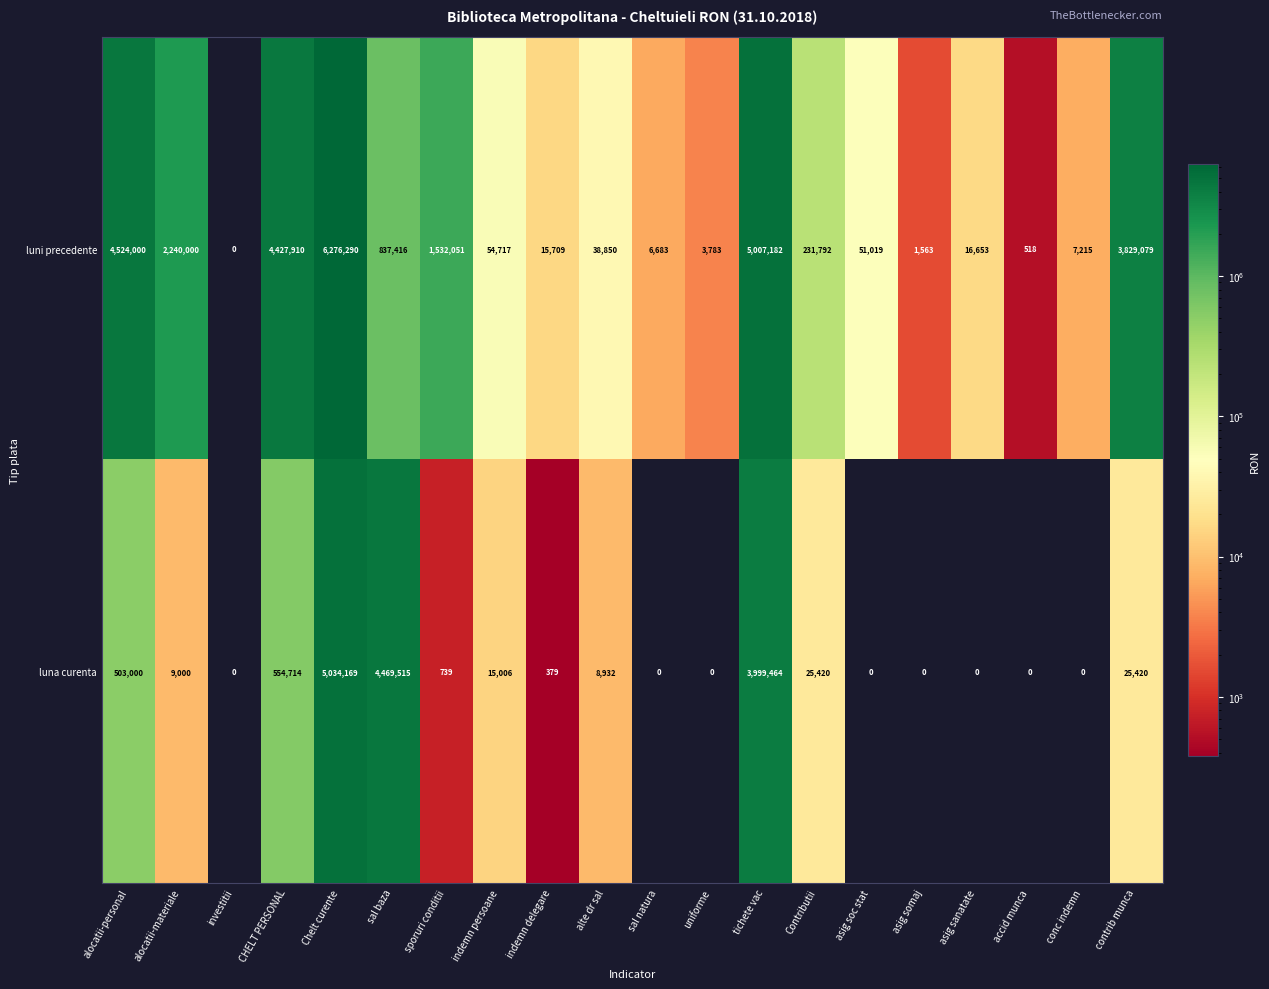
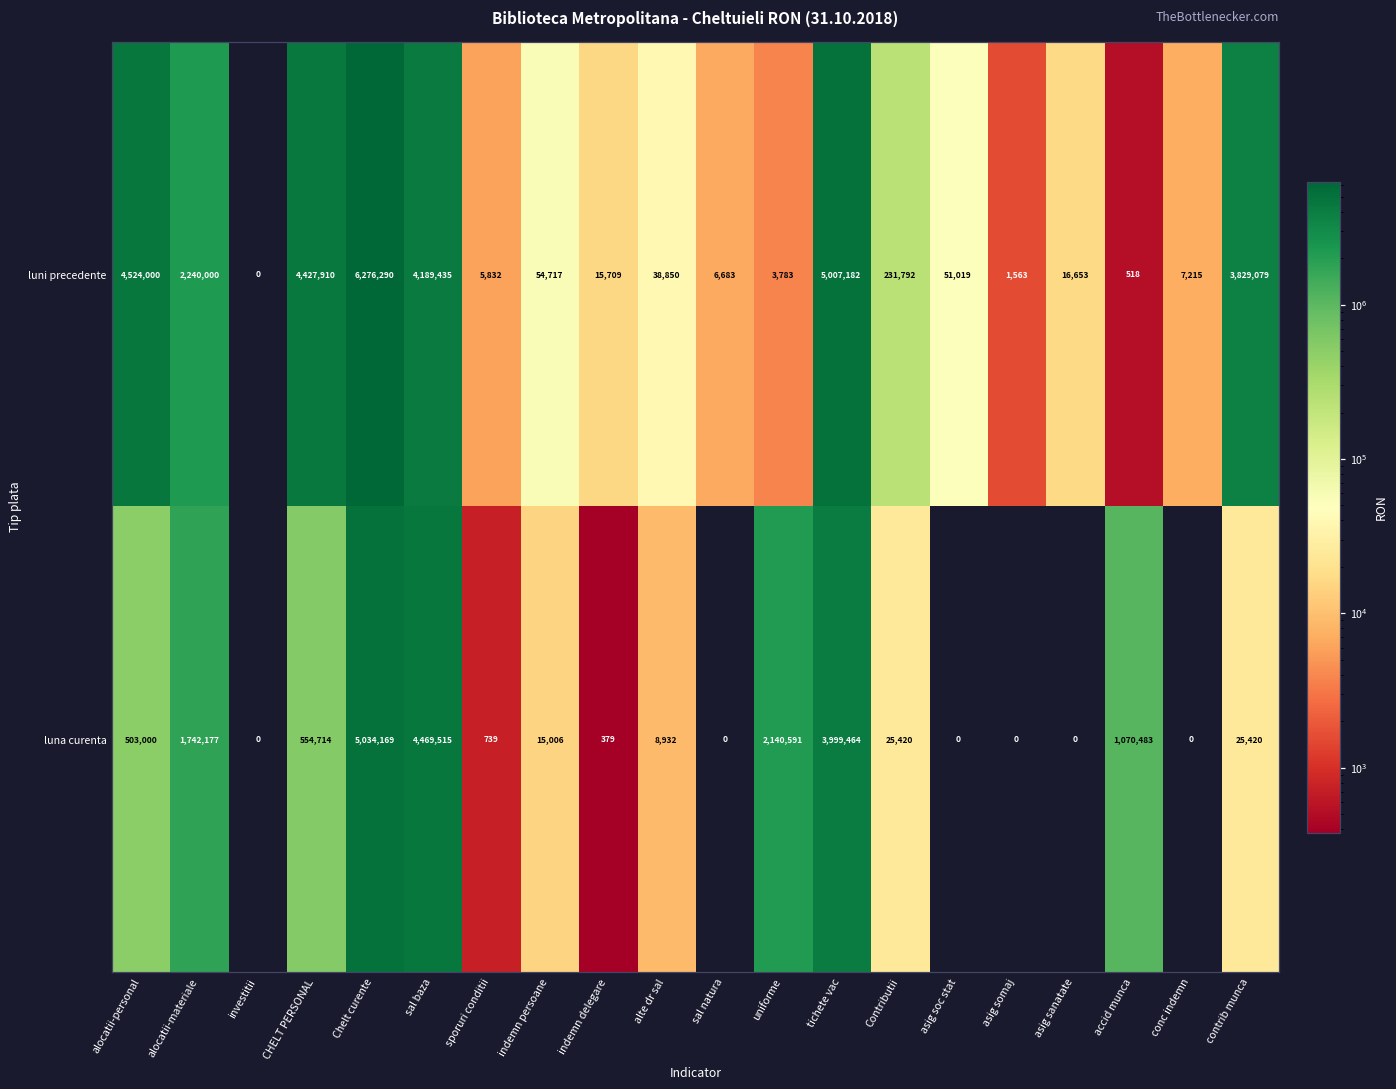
  {
    "luni precedente": {
      "alocatii-personal": "4,524,000",
      "alocatii-materiale": "2,240,000",
      "investitii": "0",
      "CHELT PERSONAL": "4,427,910",
      "Chelt curente": "6,276,290",
-     "sal baza": "837,416",
-     "sporuri conditii": "1,532,051",
+     "sal baza": "4,189,435",
+     "sporuri conditii": "5,832",
      "indemn persoane": "54,717",
      "indemn delegare": "15,709",
      "alte dr sal": "38,850",
      "sal natura": "6,683",
      "uniforme": "3,783",
      "tichete vac": "5,007,182",
      "Contributii": "231,792",
      "asig soc stat": "51,019",
      "asig somaj": "1,563",
      "asig sanatate": "16,653",
      "accid munca": "518",
      "conc indemn": "7,215",
      "contrib munca": "3,829,079"
    },
    "luna curenta": {
      "alocatii-personal": "503,000",
-     "alocatii-materiale": "9,000",
+     "alocatii-materiale": "1,742,177",
      "investitii": "0",
      "CHELT PERSONAL": "554,714",
      "Chelt curente": "5,034,169",
      "sal baza": "4,469,515",
      "sporuri conditii": "739",
      "indemn persoane": "15,006",
      "indemn delegare": "379",
      "alte dr sal": "8,932",
      "sal natura": "0",
-     "uniforme": "0",
+     "uniforme": "2,140,591",
      "tichete vac": "3,999,464",
      "Contributii": "25,420",
      "asig soc stat": "0",
      "asig somaj": "0",
      "asig sanatate": "0",
-     "accid munca": "0",
+     "accid munca": "1,070,483",
      "conc indemn": "0",
      "contrib munca": "25,420"
    }
  }
